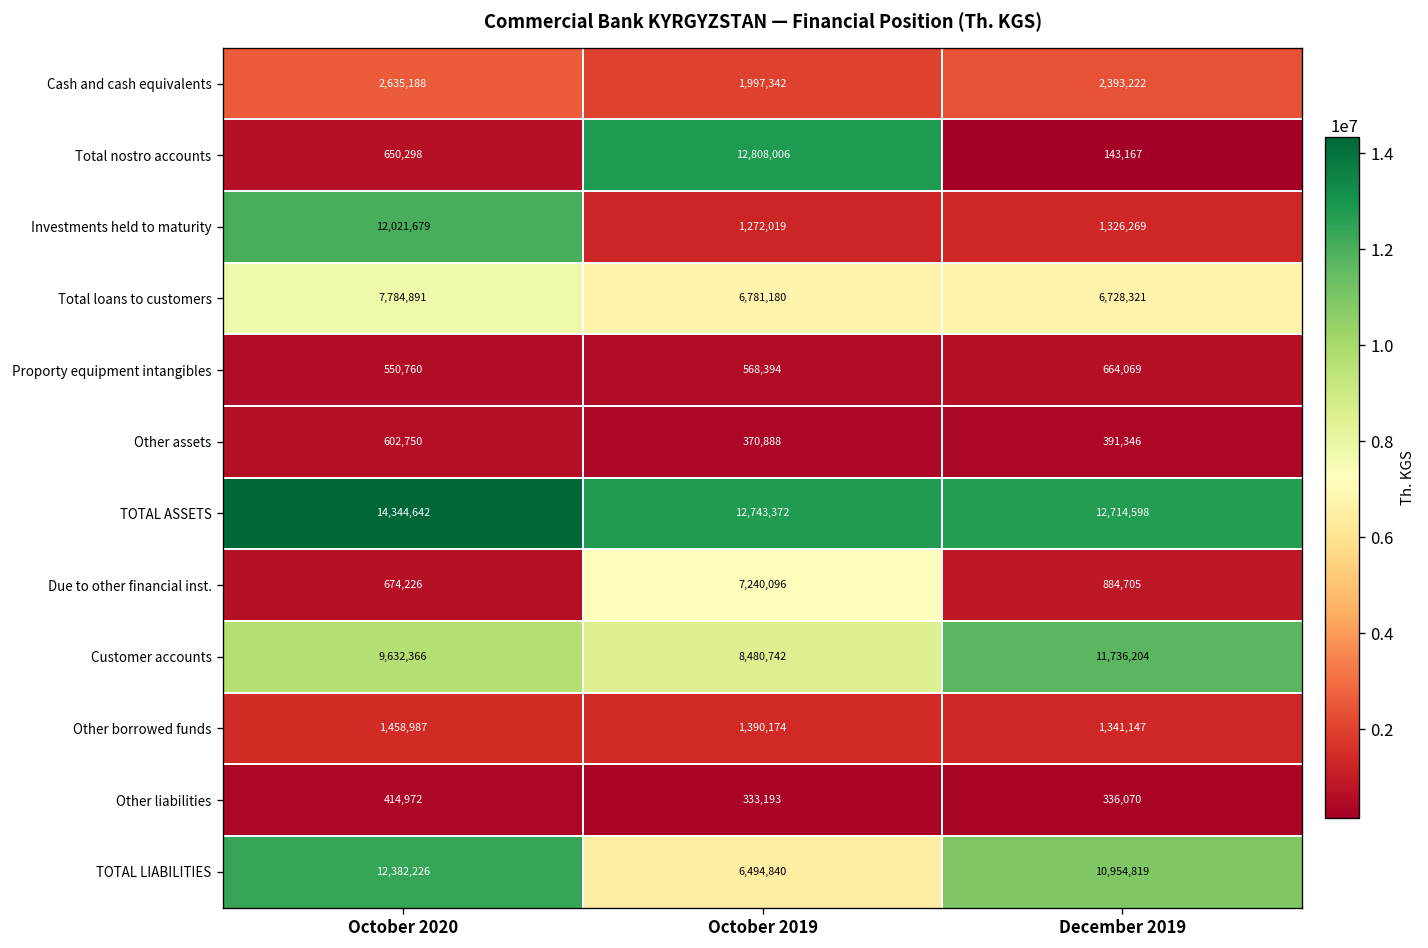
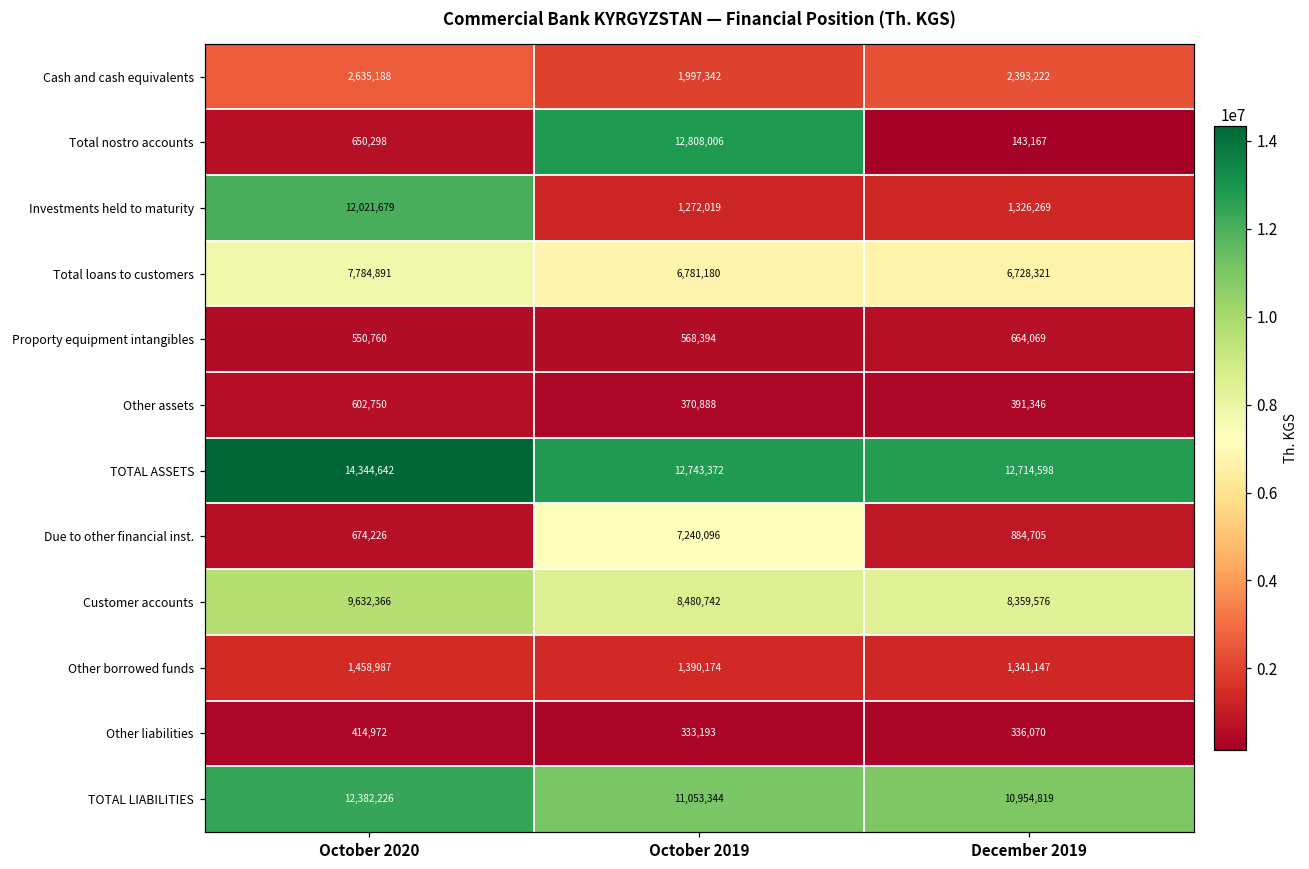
  {
    "Cash and cash equivalents": {
      "October 2020": "2,635,188",
      "October 2019": "1,997,342",
      "December 2019": "2,393,222"
    },
    "Total nostro accounts": {
      "October 2020": "650,298",
      "October 2019": "12,808,006",
      "December 2019": "143,167"
    },
    "Investments held to maturity": {
      "October 2020": "12,021,679",
      "October 2019": "1,272,019",
      "December 2019": "1,326,269"
    },
    "Total loans to customers": {
      "October 2020": "7,784,891",
      "October 2019": "6,781,180",
      "December 2019": "6,728,321"
    },
    "Proporty equipment intangibles": {
      "October 2020": "550,760",
      "October 2019": "568,394",
      "December 2019": "664,069"
    },
    "Other assets": {
      "October 2020": "602,750",
      "October 2019": "370,888",
      "December 2019": "391,346"
    },
    "TOTAL ASSETS": {
      "October 2020": "14,344,642",
      "October 2019": "12,743,372",
      "December 2019": "12,714,598"
    },
    "Due to other financial inst.": {
      "October 2020": "674,226",
      "October 2019": "7,240,096",
      "December 2019": "884,705"
    },
    "Customer accounts": {
      "October 2020": "9,632,366",
      "October 2019": "8,480,742",
-     "December 2019": "11,736,204"
+     "December 2019": "8,359,576"
    },
    "Other borrowed funds": {
      "October 2020": "1,458,987",
      "October 2019": "1,390,174",
      "December 2019": "1,341,147"
    },
    "Other liabilities": {
      "October 2020": "414,972",
      "October 2019": "333,193",
      "December 2019": "336,070"
    },
    "TOTAL LIABILITIES": {
      "October 2020": "12,382,226",
-     "October 2019": "6,494,840",
+     "October 2019": "11,053,344",
      "December 2019": "10,954,819"
    }
  }
